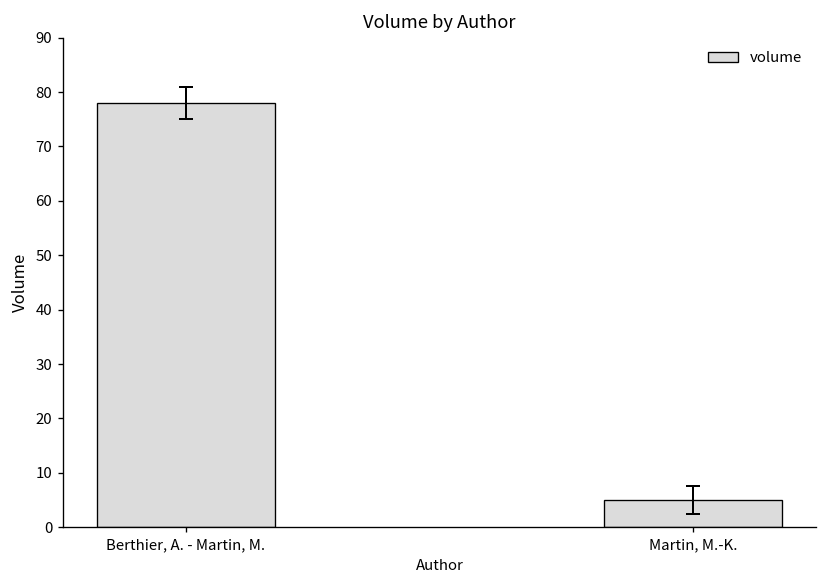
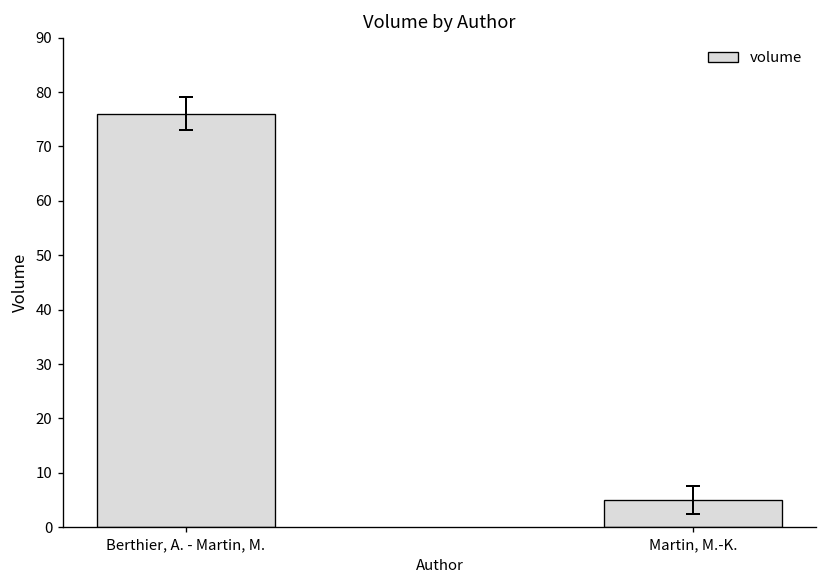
  {
    "volume": {
-     "Berthier, A. - Martin, M.": 78,
+     "Berthier, A. - Martin, M.": 76,
      "Martin, M.-K.": 5
    }
  }
